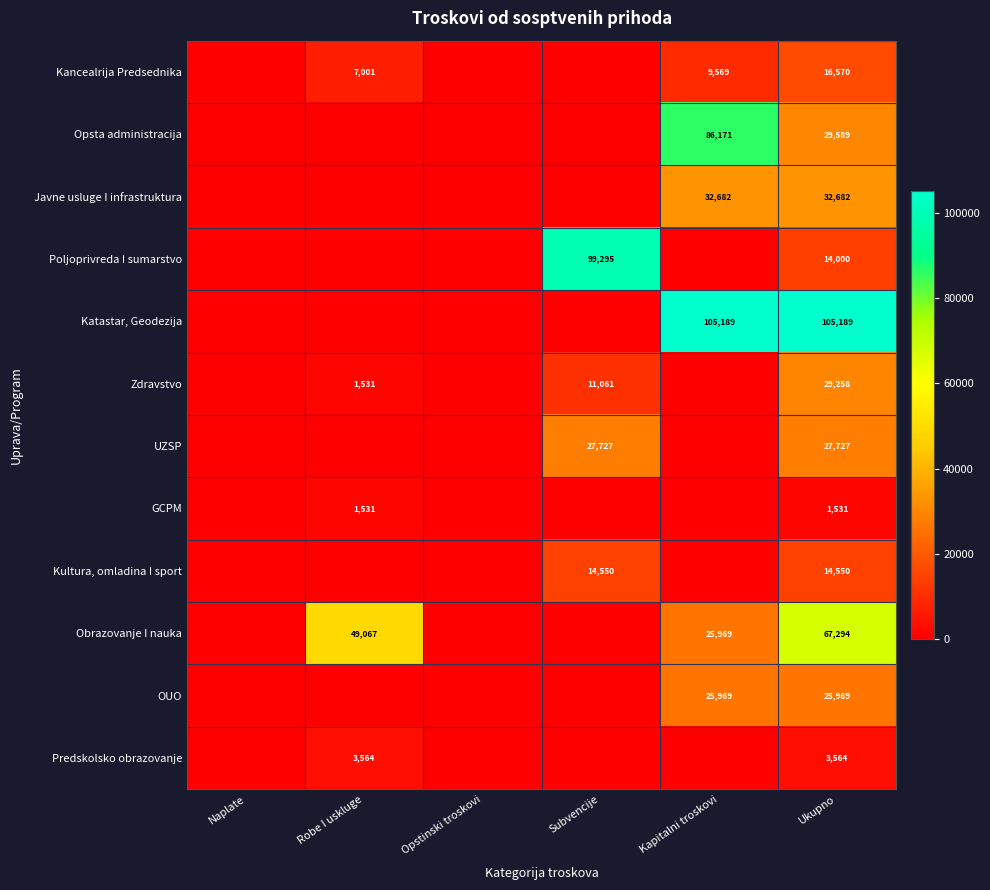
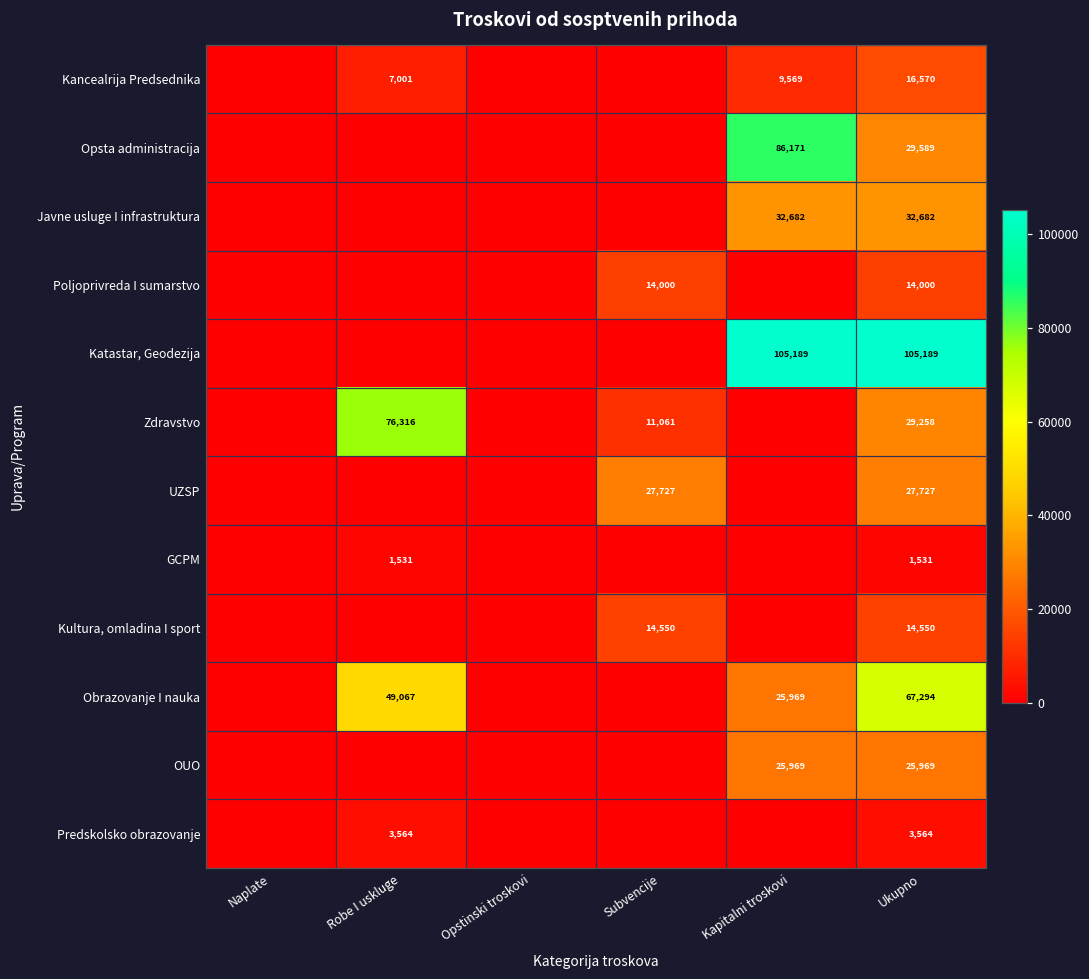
  {
    "Kancealrija Predsednika": {
      "Robe I uskluge": "7,001",
      "Kapitalni troskovi": "9,569",
      "Ukupno": "16,570"
    },
    "Opsta administracija": {
      "Kapitalni troskovi": "86,171",
      "Ukupno": "29,589"
    },
    "Javne usluge I infrastruktura": {
      "Kapitalni troskovi": "32,682",
      "Ukupno": "32,682"
    },
    "Poljoprivreda I sumarstvo": {
-     "Subvencije": "99,295",
+     "Subvencije": "14,000",
      "Ukupno": "14,000"
    },
    "Katastar, Geodezija": {
      "Kapitalni troskovi": "105,189",
      "Ukupno": "105,189"
    },
    "Zdravstvo": {
-     "Robe I uskluge": "1,531",
+     "Robe I uskluge": "76,316",
      "Subvencije": "11,061",
      "Ukupno": "29,258"
    },
    "UZSP": {
      "Subvencije": "27,727",
      "Ukupno": "27,727"
    },
    "GCPM": {
      "Robe I uskluge": "1,531",
      "Ukupno": "1,531"
    },
    "Kultura, omladina I sport": {
      "Subvencije": "14,550",
      "Ukupno": "14,550"
    },
    "Obrazovanje I nauka": {
      "Robe I uskluge": "49,067",
      "Kapitalni troskovi": "25,969",
      "Ukupno": "67,294"
    },
    "OUO": {
      "Kapitalni troskovi": "25,969",
      "Ukupno": "25,969"
    },
    "Predskolsko obrazovanje": {
      "Robe I uskluge": "3,564",
      "Ukupno": "3,564"
    }
  }
